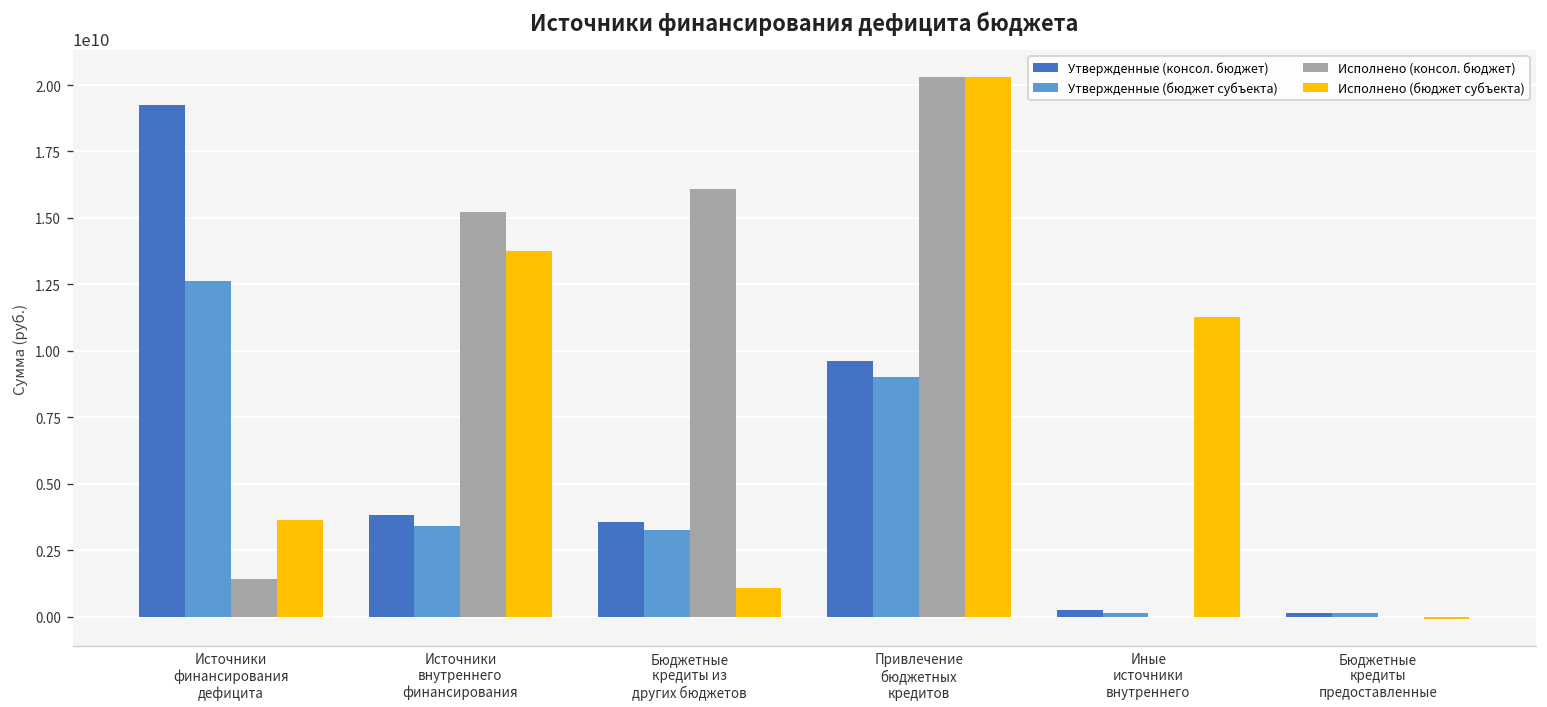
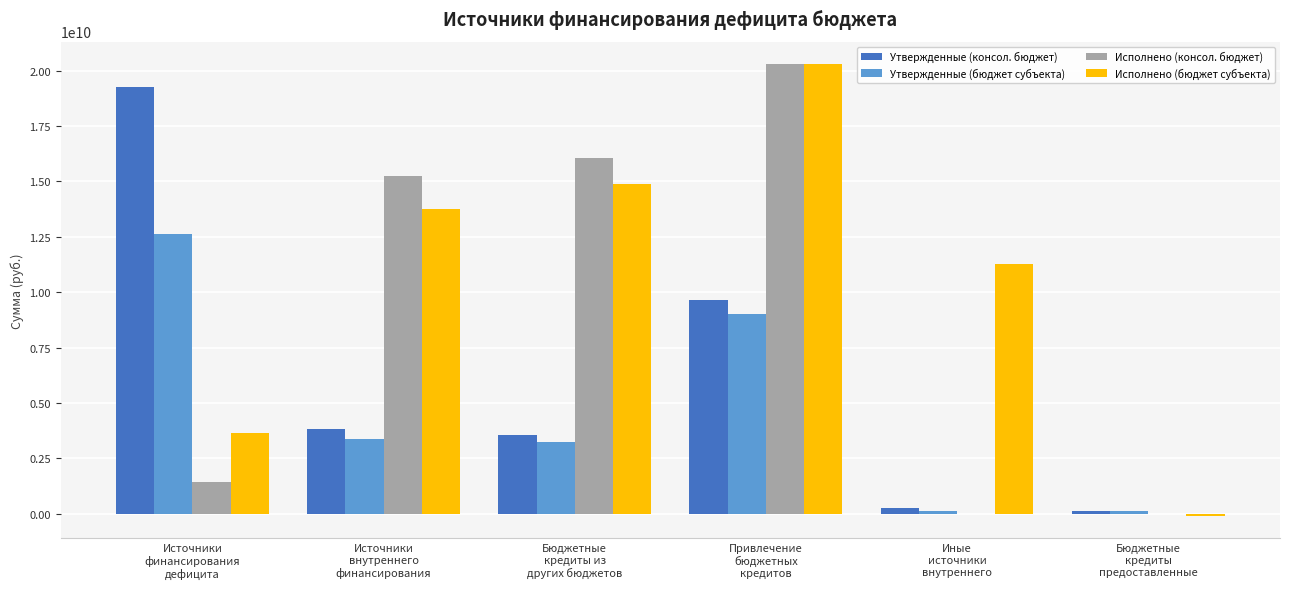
  {
    "Исполнено (консол. бюджет)": {
      "Источники финансирования дефицита": 1400000000,
      "Источники внутреннего финансирования": 15200000000,
      "Бюджетные кредиты из других бюджетов": 16100000000,
      "Привлечение бюджетных кредитов": 20300000000,
      "Бюджетные кредиты предоставленные": 0
    },
    "Исполнено (бюджет субъекта)": {
      "Источники финансирования дефицита": 3600000000,
      "Источники внутреннего финансирования": 13800000000,
-     "Бюджетные кредиты из других бюджетов": 1100000000,
+     "Бюджетные кредиты из других бюджетов": 14900000000,
      "Привлечение бюджетных кредитов": 20300000000,
      "Иные источники внутреннего": 11300000000
    }
  }
